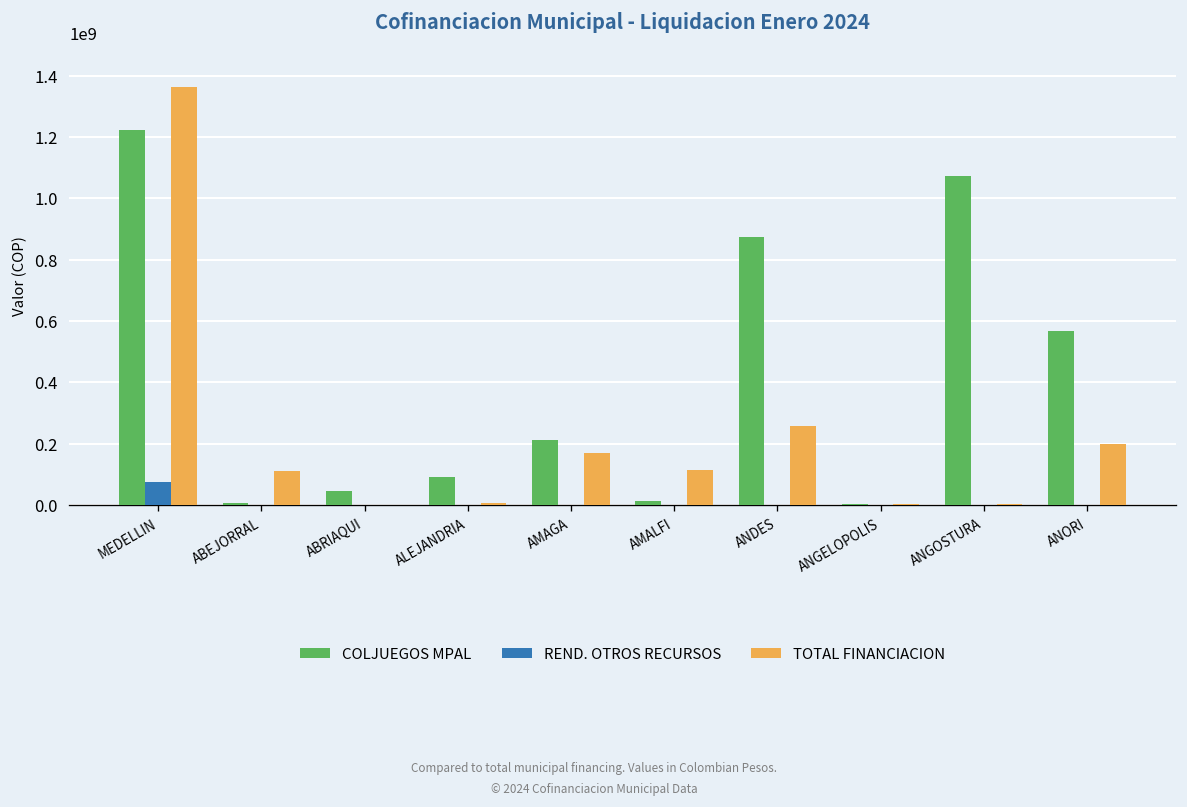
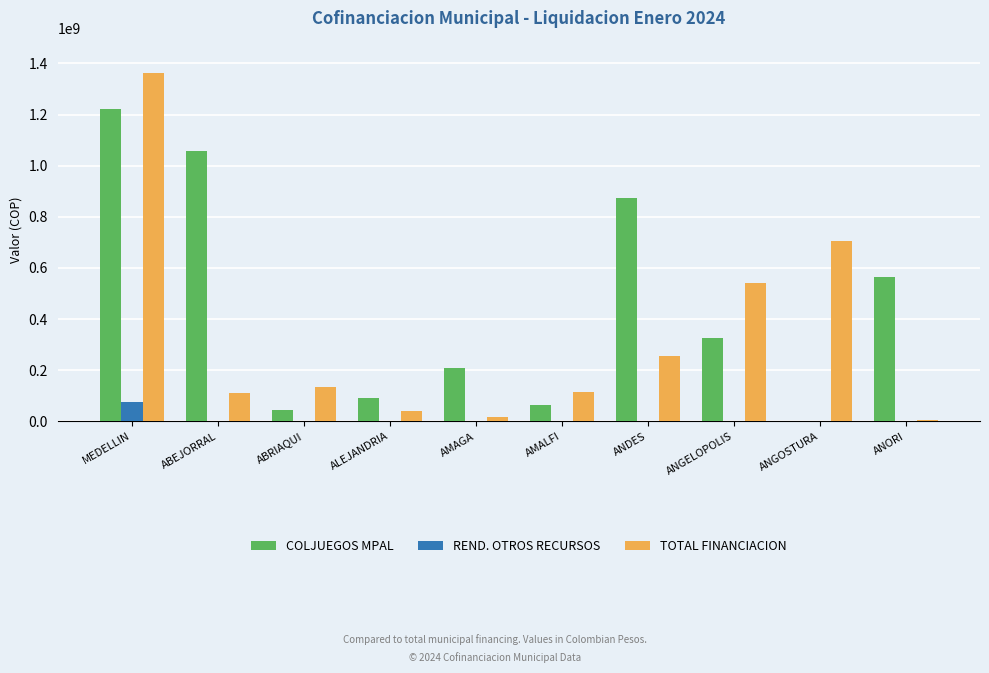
  {
    "COLJUEGOS MPAL": {
      "MEDELLIN": 1220000000,
-     "ABEJORRAL": 10000000,
+     "ABEJORRAL": 1060000000,
      "ABRIAQUI": 50000000,
      "ALEJANDRIA": 90000000,
      "AMAGA": 210000000,
-     "AMALFI": 10000000,
+     "AMALFI": 60000000,
      "ANDES": 870000000,
-     "ANGELOPOLIS": 0,
-     "ANGOSTURA": 1070000000,
+     "ANGELOPOLIS": 330000000,
+     "ANGOSTURA": 0,
      "ANORI": 570000000
    },
    "REND. OTROS RECURSOS": {
      "MEDELLIN": 80000000,
      "ABEJORRAL": 0,
      "ABRIAQUI": 0,
      "ALEJANDRIA": 0,
      "AMAGA": 0,
      "AMALFI": 0,
      "ANDES": 0,
      "ANGELOPOLIS": 0,
      "ANGOSTURA": 0,
      "ANORI": 0
    },
    "TOTAL FINANCIACION": {
      "MEDELLIN": 1360000000,
      "ABEJORRAL": 110000000,
-     "ABRIAQUI": 0,
-     "ALEJANDRIA": 10000000,
-     "AMAGA": 170000000,
+     "ABRIAQUI": 130000000,
+     "ALEJANDRIA": 40000000,
+     "AMAGA": 20000000,
      "AMALFI": 120000000,
      "ANDES": 260000000,
-     "ANGELOPOLIS": 0,
-     "ANGOSTURA": 0,
-     "ANORI": 200000000
+     "ANGELOPOLIS": 540000000,
+     "ANGOSTURA": 700000000,
+     "ANORI": 10000000
    }
  }
